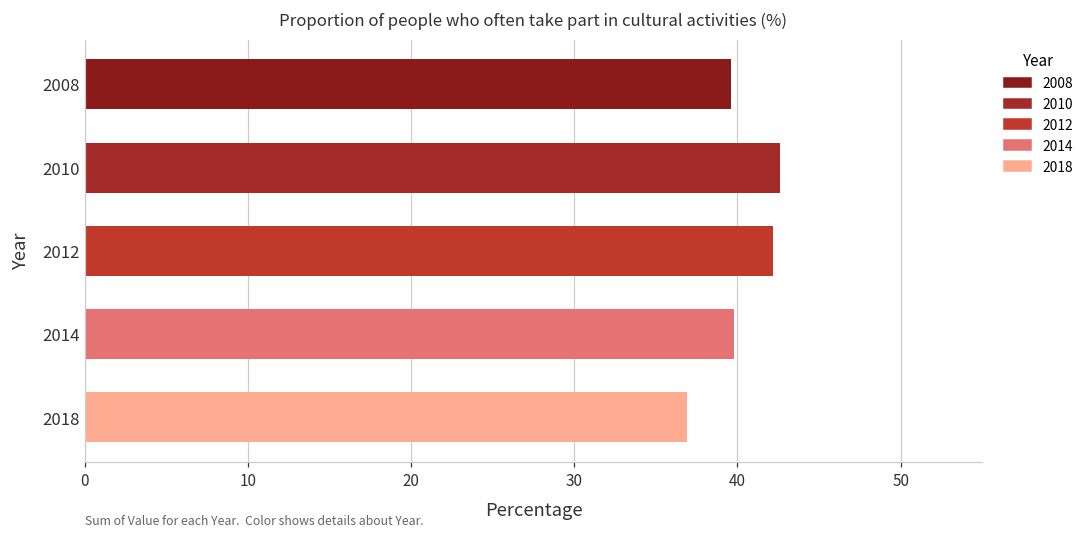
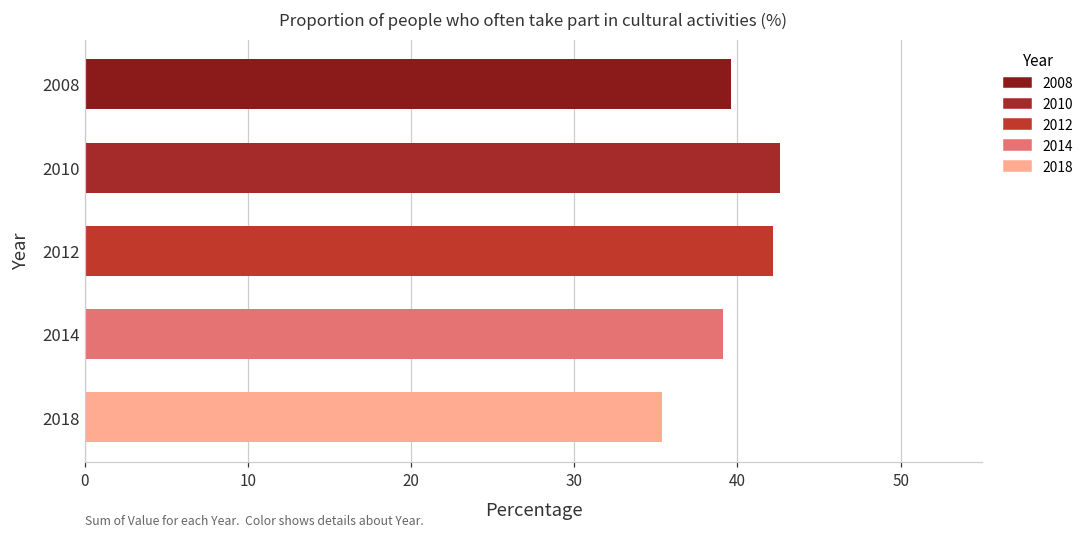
  {
    "2008": 39.6,
    "2010": 42.6,
    "2012": 42.2,
-   "2014": 39.8,
-   "2018": 36.9
+   "2014": 39.1,
+   "2018": 35.4
  }
